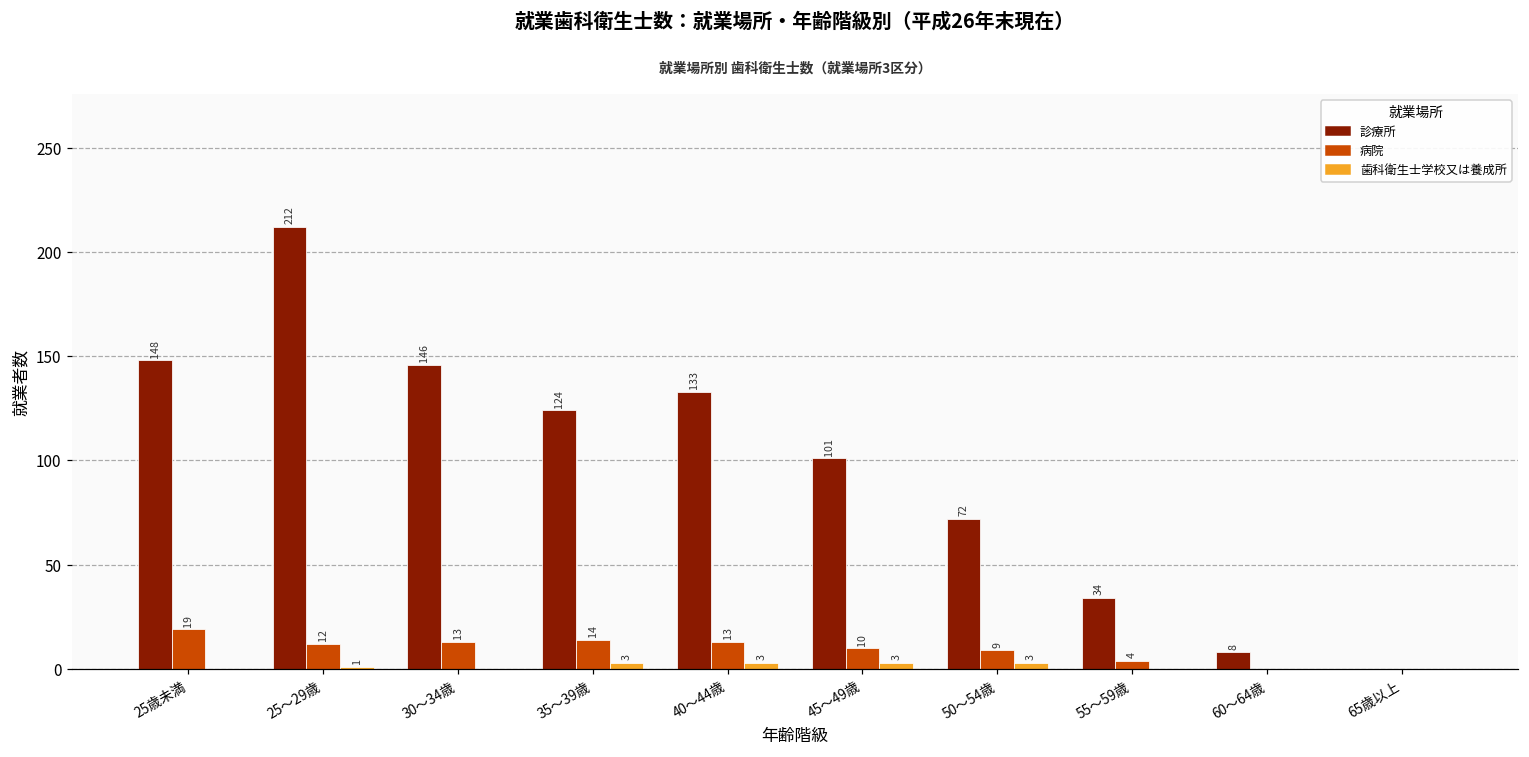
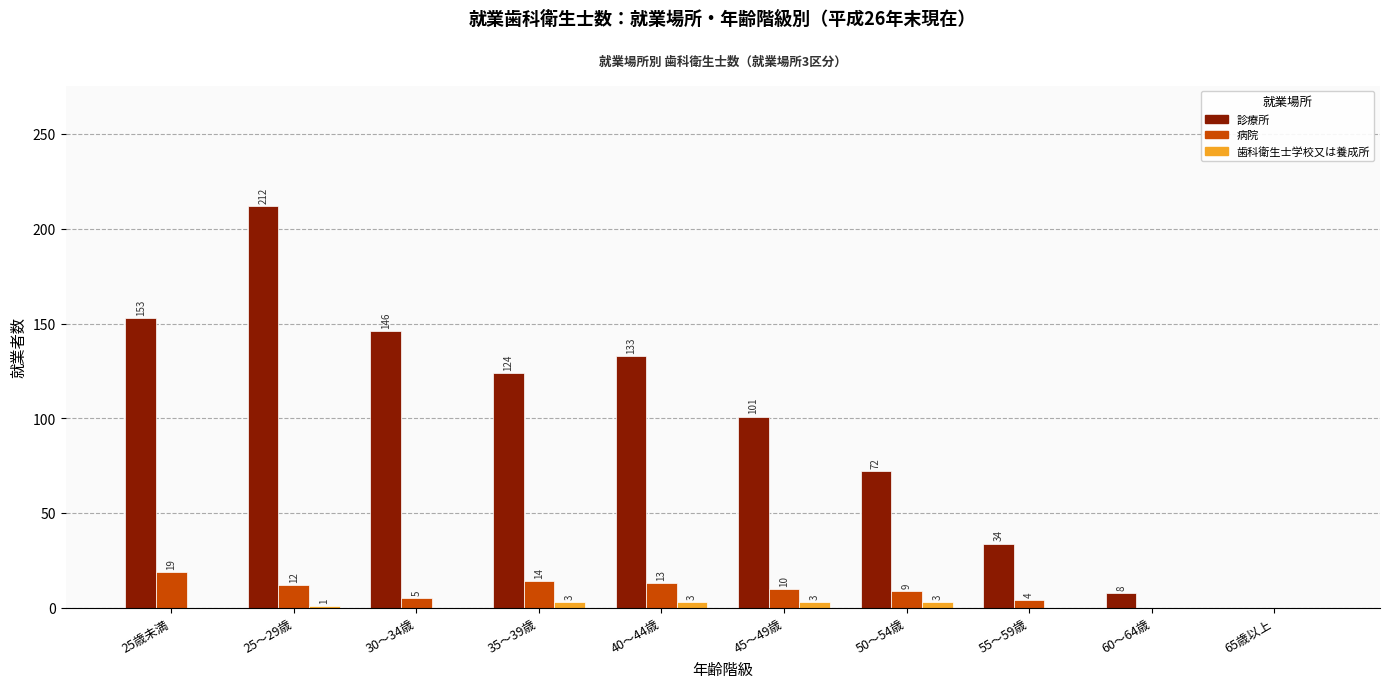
  {
    "診療所": {
-     "25歳未満": 148,
+     "25歳未満": 153,
      "25～29歳": 212,
      "30～34歳": 146,
      "35～39歳": 124,
      "40～44歳": 133,
      "45～49歳": 101,
      "50～54歳": 72,
      "55～59歳": 34,
      "60～64歳": 8
    },
    "病院": {
      "25歳未満": 19,
      "25～29歳": 12,
-     "30～34歳": 13,
+     "30～34歳": 5,
      "35～39歳": 14,
      "40～44歳": 13,
      "45～49歳": 10,
      "50～54歳": 9,
      "55～59歳": 4
    },
    "歯科衛生士学校又は養成所": {
      "25～29歳": 1,
      "35～39歳": 3,
      "40～44歳": 3,
      "45～49歳": 3,
      "50～54歳": 3
    }
  }
